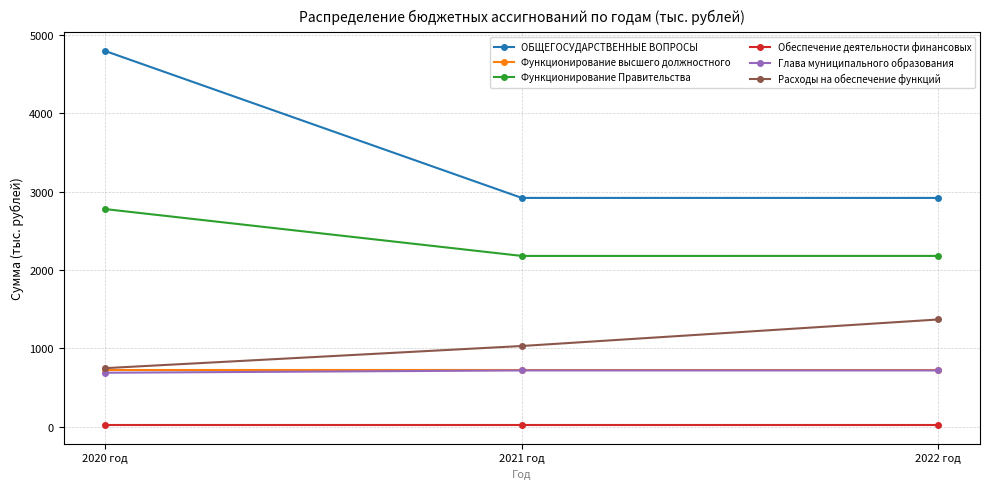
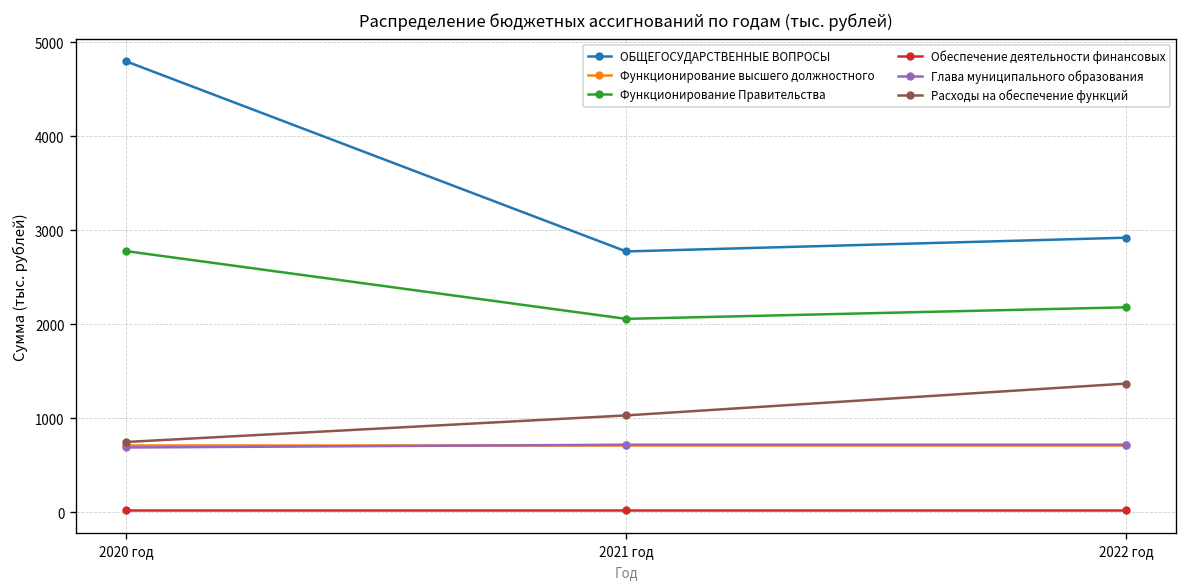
  {
    "ОБЩЕГОСУДАРСТВЕННЫЕ ВОПРОСЫ": {
      "2020 год": 4800,
-     "2021 год": 2900,
+     "2021 год": 2800,
      "2022 год": 2900
    },
    "Функционирование Правительства": {
      "2020 год": 2800,
-     "2021 год": 2200,
+     "2021 год": 2100,
      "2022 год": 2200
    },
    "Обеспечение деятельности финансовых": {
      "2020 год": 0,
      "2021 год": 0,
      "2022 год": 0
    },
    "Расходы на обеспечение функций": {
      "2021 год": 1000,
      "2022 год": 1400
    }
  }
